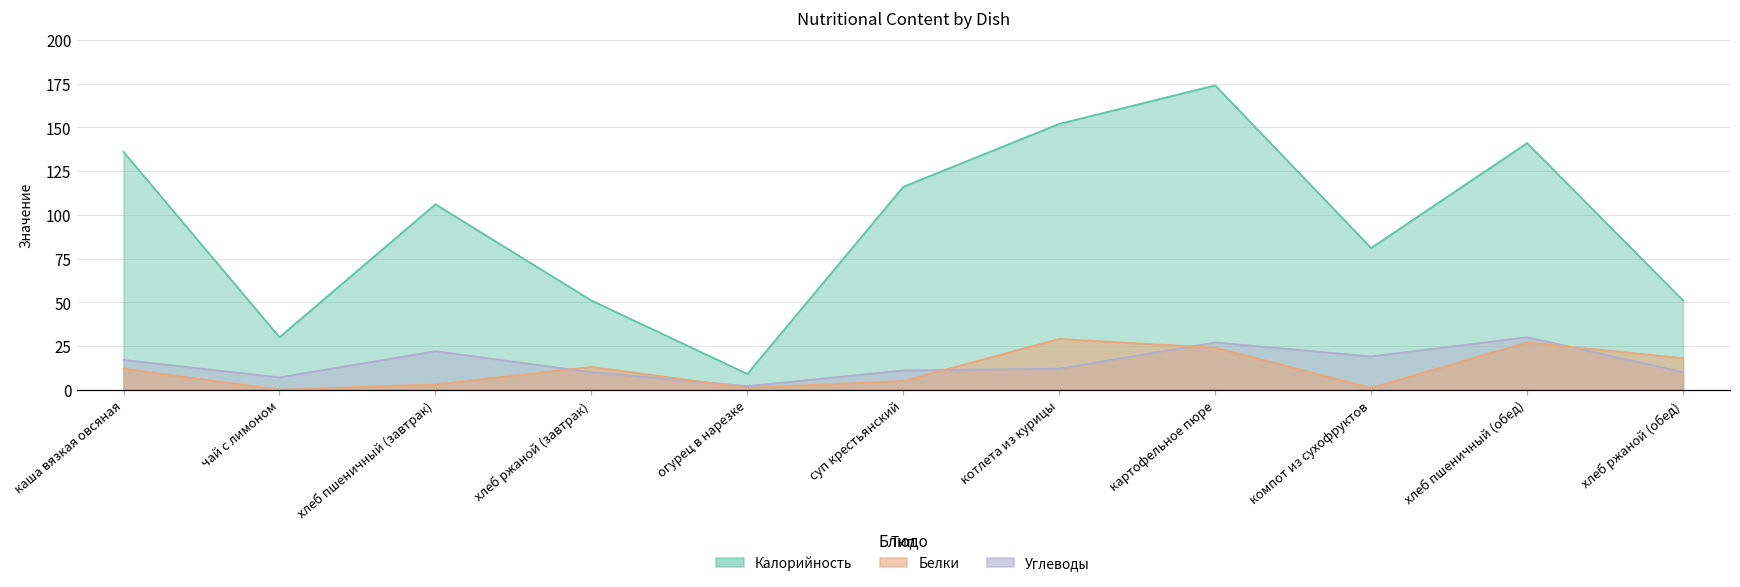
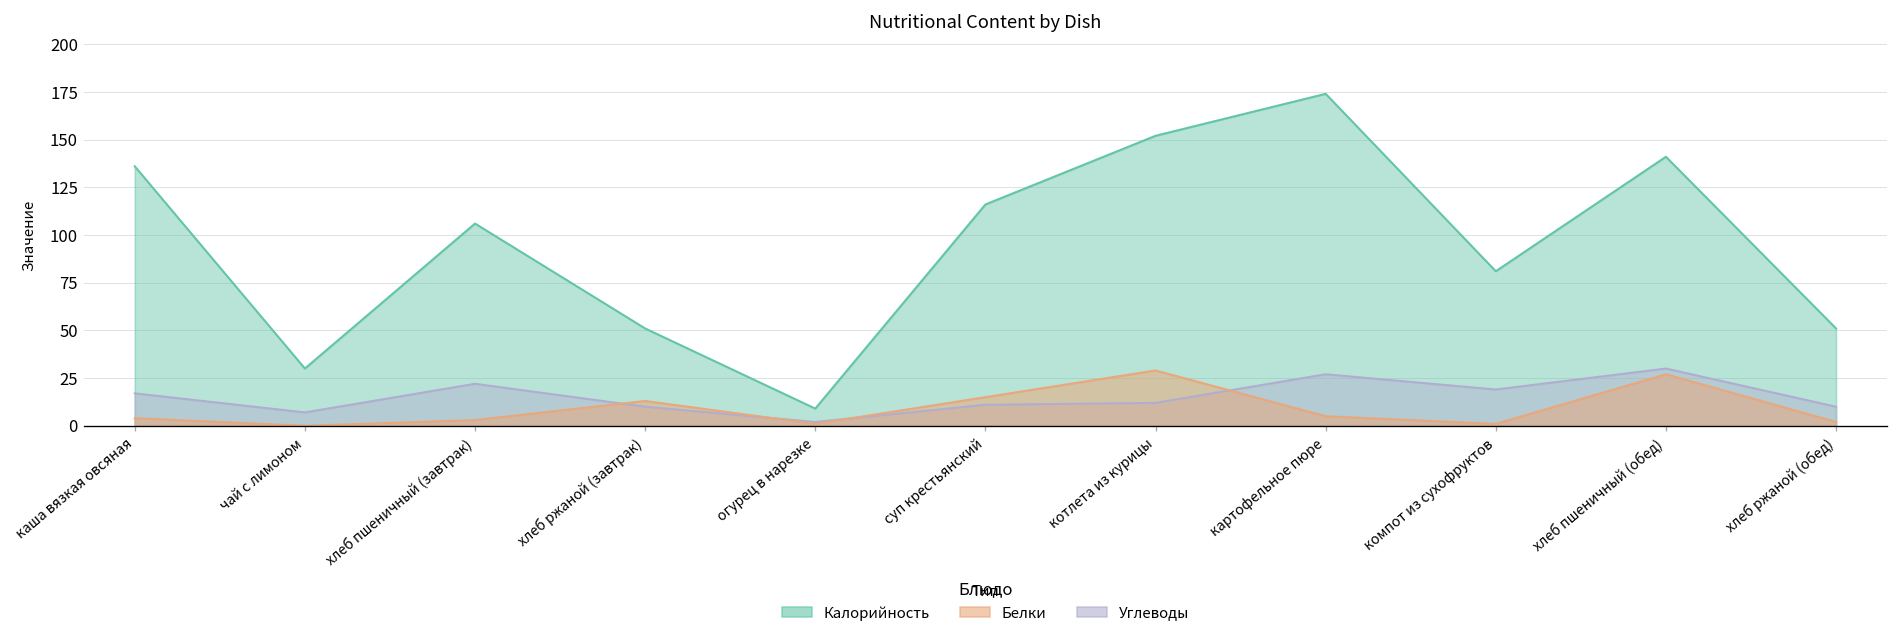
  {
    "Белки": {
-     "каша вязкая овсяная": 12,
+     "каша вязкая овсяная": 4,
      "чай с лимоном": 0,
      "хлеб пшеничный (завтрак)": 3,
      "хлеб ржаной (завтрак)": 13,
-     "суп крестьянский": 5,
+     "суп крестьянский": 15,
      "котлета из курицы": 29,
-     "картофельное пюре": 24,
+     "картофельное пюре": 5,
      "компот из сухофруктов": 1,
      "хлеб пшеничный (обед)": 27,
-     "хлеб ржаной (обед)": 18
+     "хлеб ржаной (обед)": 2
    }
  }
